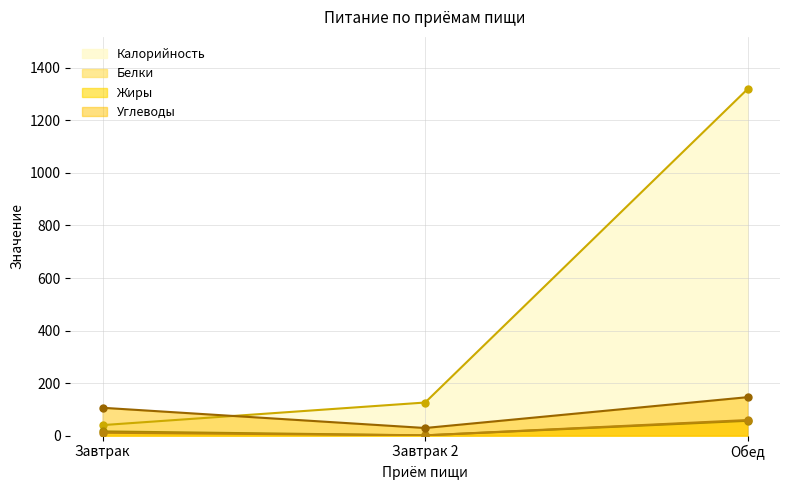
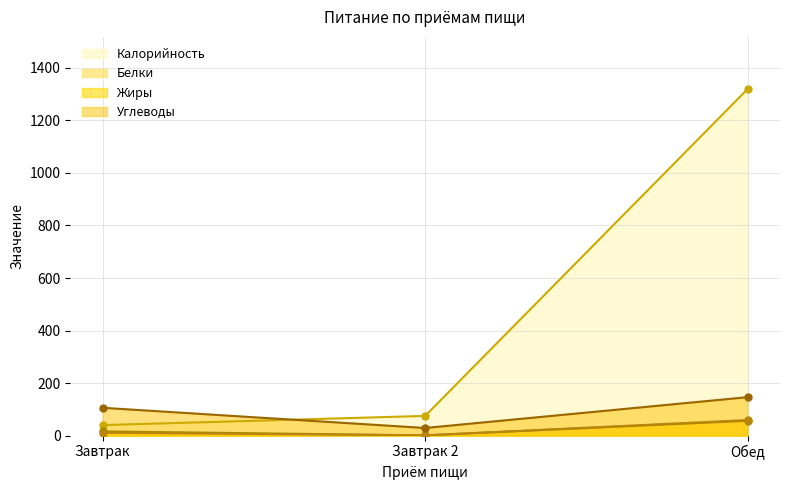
  {
    "Калорийность": {
      "Завтрак": 40,
-     "Завтрак 2": 130,
+     "Завтрак 2": 80,
      "Обед": 1320
    }
  }
